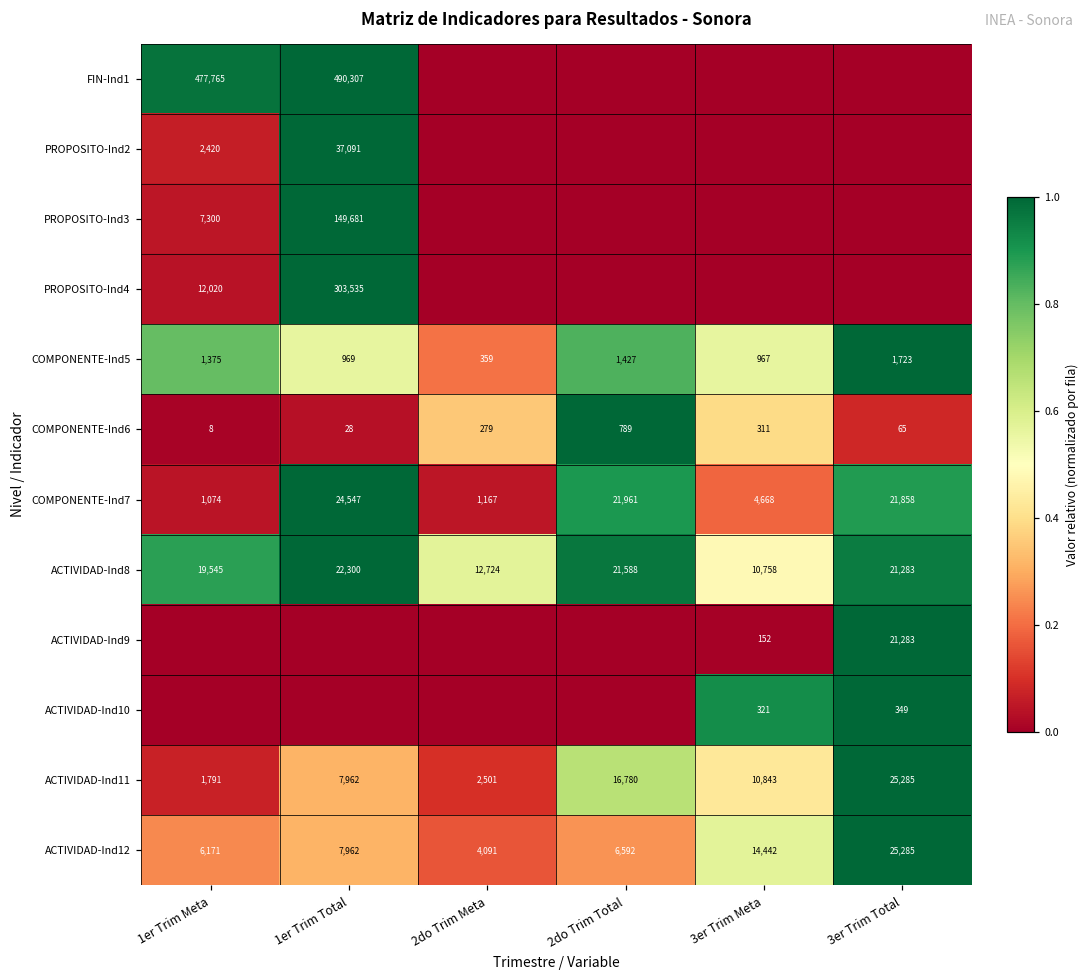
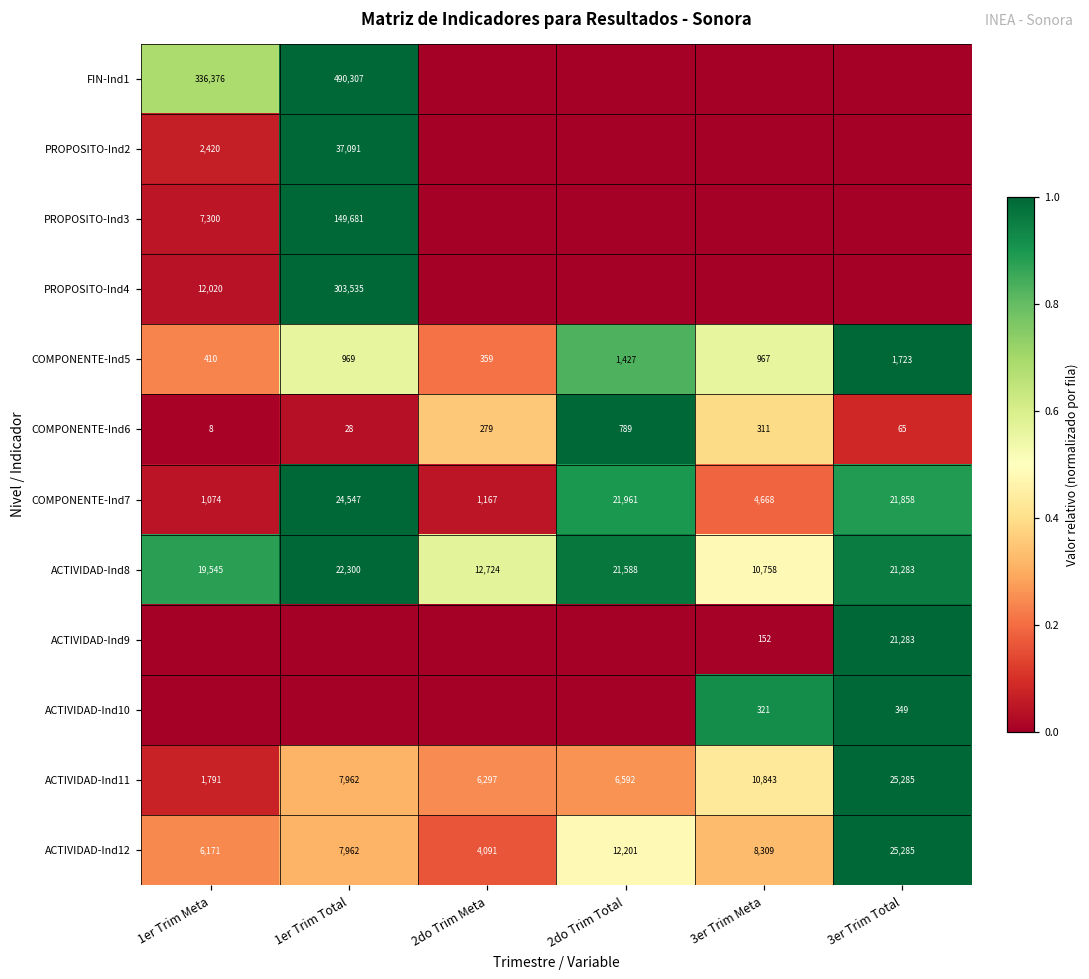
  {
    "FIN-Ind1": {
-     "1er Trim Meta": "477,765",
+     "1er Trim Meta": "336,376",
      "1er Trim Total": "490,307"
    },
    "PROPOSITO-Ind2": {
      "1er Trim Meta": "2,420",
      "1er Trim Total": "37,091"
    },
    "PROPOSITO-Ind3": {
      "1er Trim Meta": "7,300",
      "1er Trim Total": "149,681"
    },
    "PROPOSITO-Ind4": {
      "1er Trim Meta": "12,020",
      "1er Trim Total": "303,535"
    },
    "COMPONENTE-Ind5": {
-     "1er Trim Meta": "1,375",
+     "1er Trim Meta": "410",
      "1er Trim Total": "969",
      "2do Trim Meta": "359",
      "2do Trim Total": "1,427",
      "3er Trim Meta": "967",
      "3er Trim Total": "1,723"
    },
    "COMPONENTE-Ind6": {
      "1er Trim Meta": "8",
      "1er Trim Total": "28",
      "2do Trim Meta": "279",
      "2do Trim Total": "789",
      "3er Trim Meta": "311",
      "3er Trim Total": "65"
    },
    "COMPONENTE-Ind7": {
      "1er Trim Meta": "1,074",
      "1er Trim Total": "24,547",
      "2do Trim Meta": "1,167",
      "2do Trim Total": "21,961",
      "3er Trim Meta": "4,668",
      "3er Trim Total": "21,858"
    },
    "ACTIVIDAD-Ind8": {
      "1er Trim Meta": "19,545",
      "1er Trim Total": "22,300",
      "2do Trim Meta": "12,724",
      "2do Trim Total": "21,588",
      "3er Trim Meta": "10,758",
      "3er Trim Total": "21,283"
    },
    "ACTIVIDAD-Ind9": {
      "3er Trim Meta": "152",
      "3er Trim Total": "21,283"
    },
    "ACTIVIDAD-Ind10": {
      "3er Trim Meta": "321",
      "3er Trim Total": "349"
    },
    "ACTIVIDAD-Ind11": {
      "1er Trim Meta": "1,791",
      "1er Trim Total": "7,962",
-     "2do Trim Meta": "2,501",
-     "2do Trim Total": "16,780",
+     "2do Trim Meta": "6,297",
+     "2do Trim Total": "6,592",
      "3er Trim Meta": "10,843",
      "3er Trim Total": "25,285"
    },
    "ACTIVIDAD-Ind12": {
      "1er Trim Meta": "6,171",
      "1er Trim Total": "7,962",
      "2do Trim Meta": "4,091",
-     "2do Trim Total": "6,592",
-     "3er Trim Meta": "14,442",
+     "2do Trim Total": "12,201",
+     "3er Trim Meta": "8,309",
      "3er Trim Total": "25,285"
    }
  }
